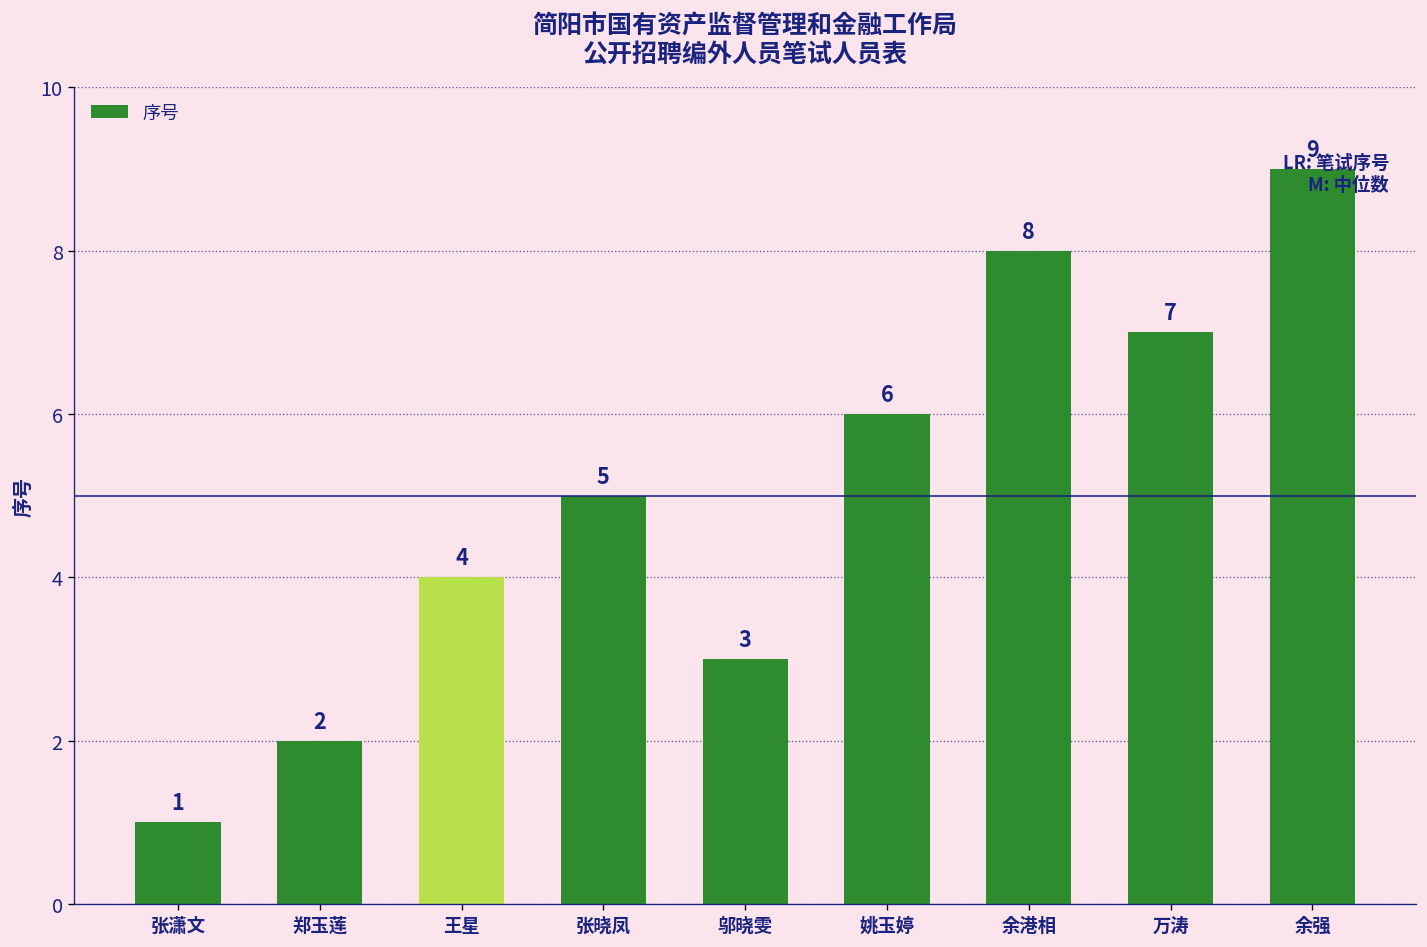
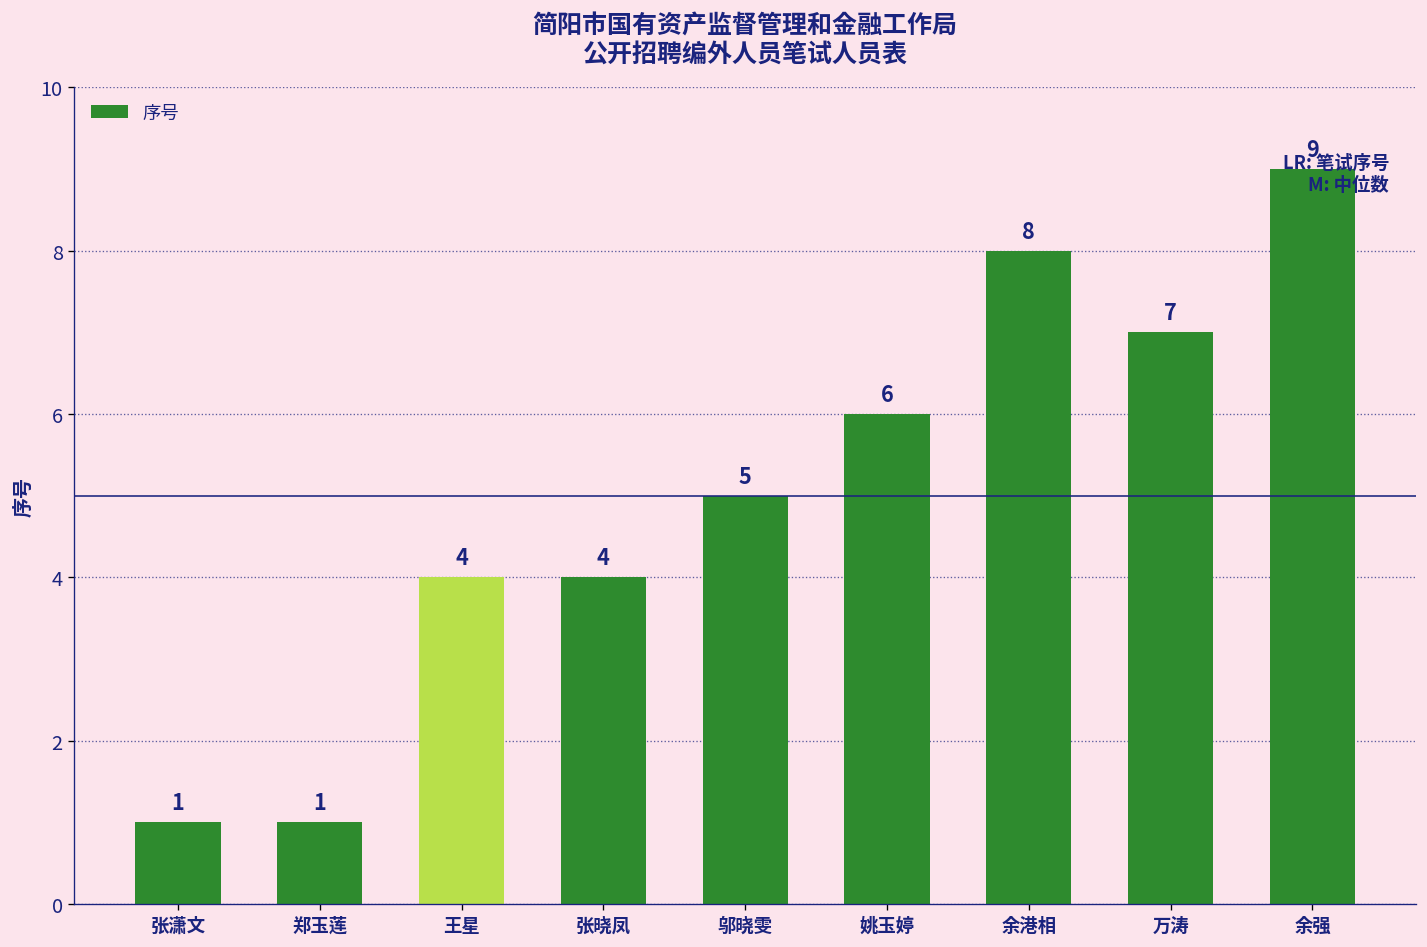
  {
    "张潇文": 1,
-   "郑玉莲": 2,
+   "郑玉莲": 1,
    "王星": 4,
-   "张晓凤": 5,
-   "邬晓雯": 3,
+   "张晓凤": 4,
+   "邬晓雯": 5,
    "姚玉婷": 6,
    "余港相": 8,
    "万涛": 7
  }
